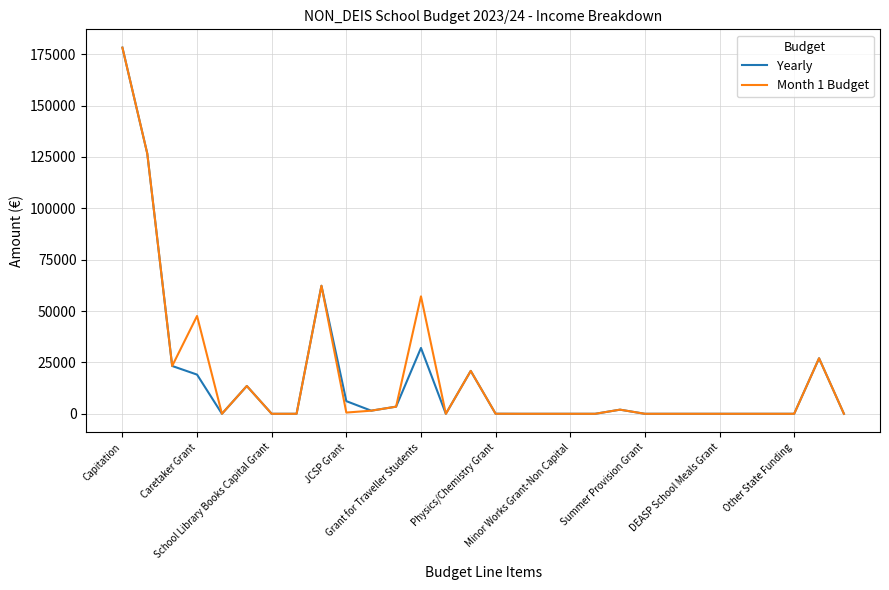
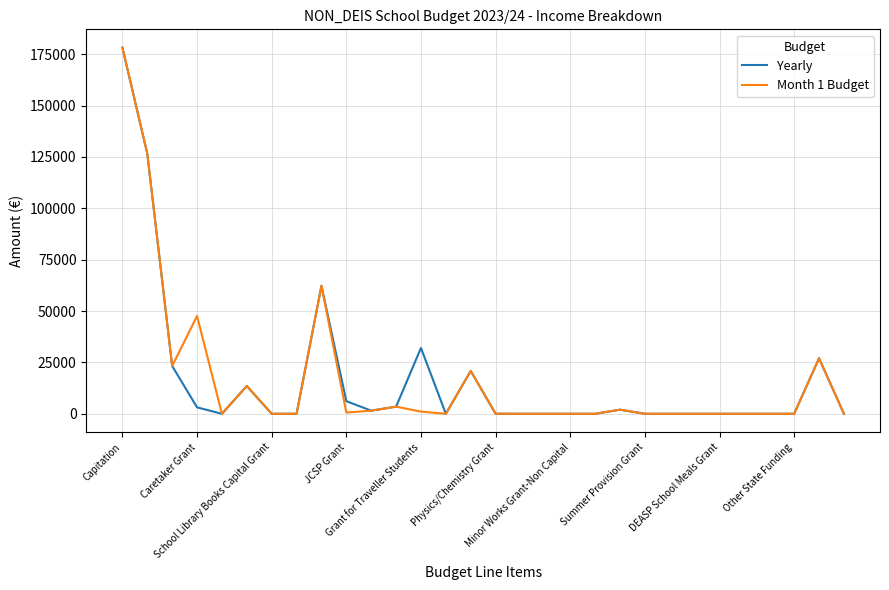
  {
    "Yearly": {
-     "Caretaker Grant": 19000,
+     "Caretaker Grant": 3000,
      "JCSP Grant": 6000,
      "Grant for Traveller Students": 32000
    },
    "Month 1 Budget": {
      "Caretaker Grant": 48000,
      "JCSP Grant": 1000,
-     "Grant for Traveller Students": 57000
+     "Grant for Traveller Students": 1000
    }
  }
